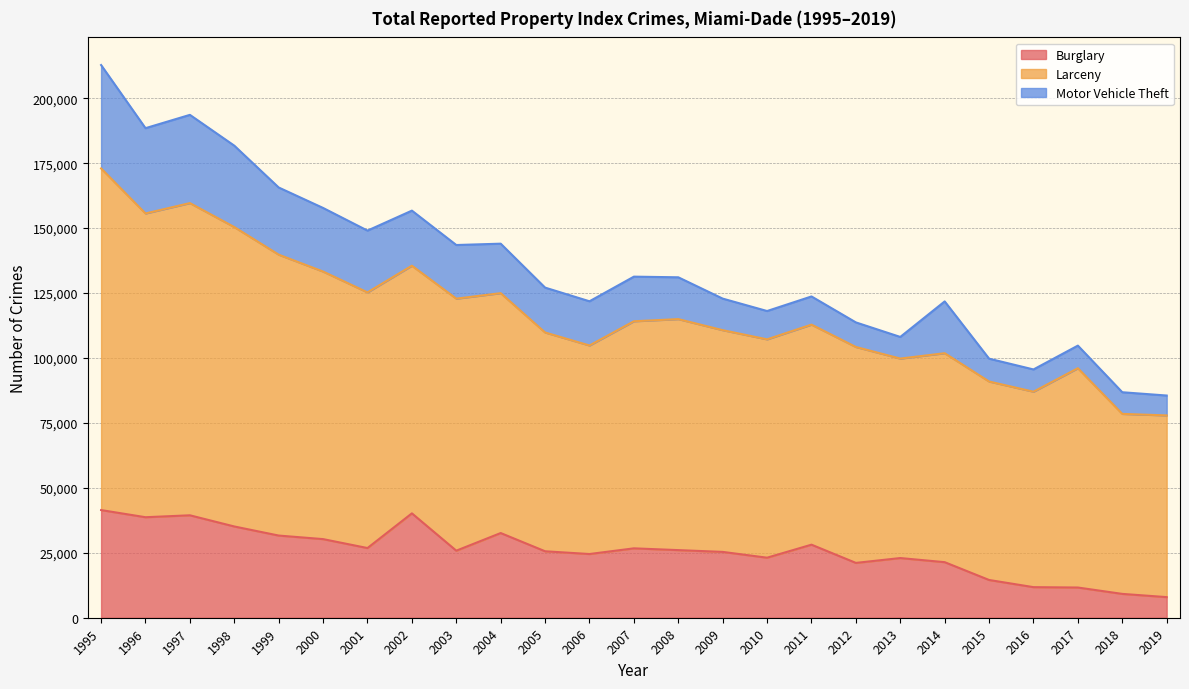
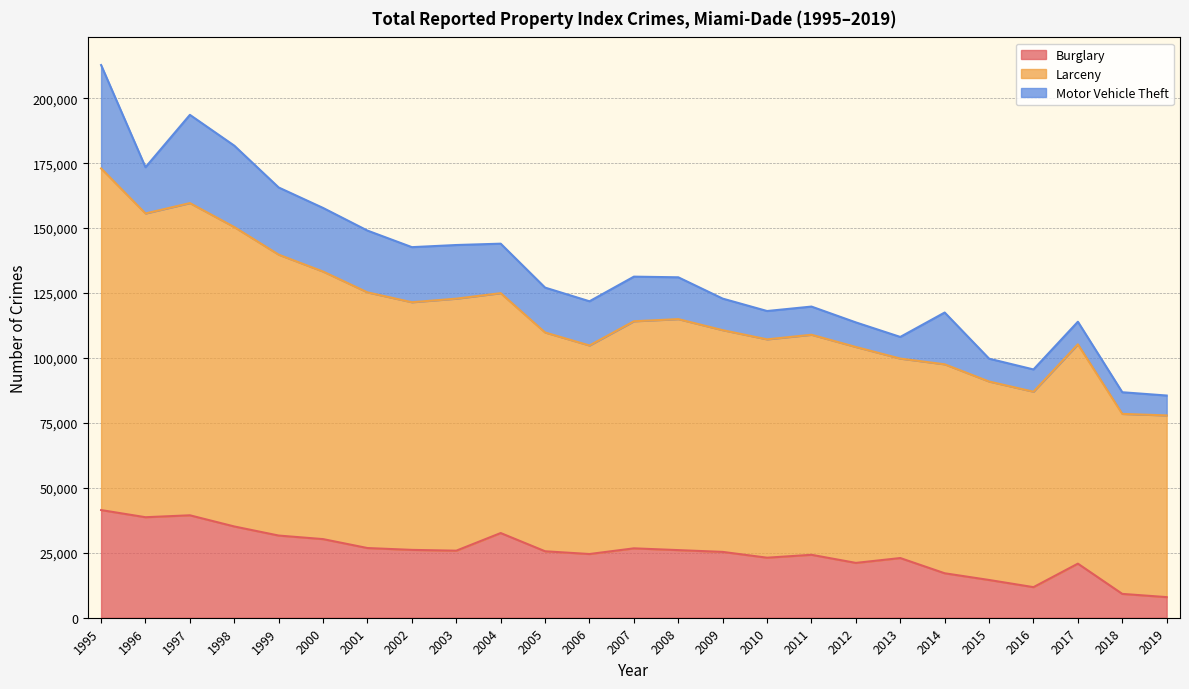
  {
    "Burglary": {
      "1995": "41,000",
      "1996": "39,000",
      "1997": "39,000",
      "1998": "35,000",
      "1999": "32,000",
      "2000": "30,000",
      "2001": "27,000",
-     "2002": "40,000",
+     "2002": "26,000",
      "2003": "26,000",
      "2004": "33,000",
      "2005": "26,000",
      "2006": "25,000",
      "2007": "27,000",
      "2008": "26,000",
      "2009": "25,000",
      "2010": "23,000",
-     "2011": "28,000",
+     "2011": "24,000",
      "2012": "21,000",
      "2013": "23,000",
-     "2014": "21,000",
+     "2014": "17,000",
      "2015": "15,000",
      "2016": "12,000",
-     "2017": "12,000",
+     "2017": "21,000",
      "2018": "9,000",
      "2019": "8,000"
    },
    "Larceny": {
      "1995": "132,000",
      "1996": "117,000",
      "1997": "120,000",
      "1998": "115,000",
      "1999": "108,000",
      "2000": "103,000",
      "2001": "98,000",
      "2002": "95,000",
      "2003": "97,000",
      "2004": "92,000",
      "2005": "84,000",
      "2006": "80,000",
      "2007": "87,000",
      "2008": "89,000",
      "2009": "85,000",
      "2010": "84,000",
      "2011": "85,000",
      "2012": "83,000",
      "2013": "77,000",
      "2014": "80,000",
      "2015": "76,000",
      "2016": "75,000",
      "2017": "84,000",
      "2018": "69,000",
      "2019": "70,000"
    },
    "Motor Vehicle Theft": {
      "1995": "40,000",
-     "1996": "33,000",
+     "1996": "18,000",
      "1997": "34,000",
      "1998": "31,000",
      "1999": "26,000",
      "2000": "24,000",
      "2001": "24,000",
      "2002": "21,000",
      "2003": "21,000",
      "2004": "19,000",
      "2005": "17,000",
      "2006": "17,000",
      "2007": "17,000",
      "2008": "16,000",
      "2009": "12,000",
      "2010": "11,000",
      "2011": "11,000",
      "2012": "9,000",
      "2013": "8,000",
      "2014": "20,000",
      "2015": "9,000",
      "2016": "9,000",
      "2017": "9,000",
      "2018": "8,000",
      "2019": "8,000"
    }
  }
